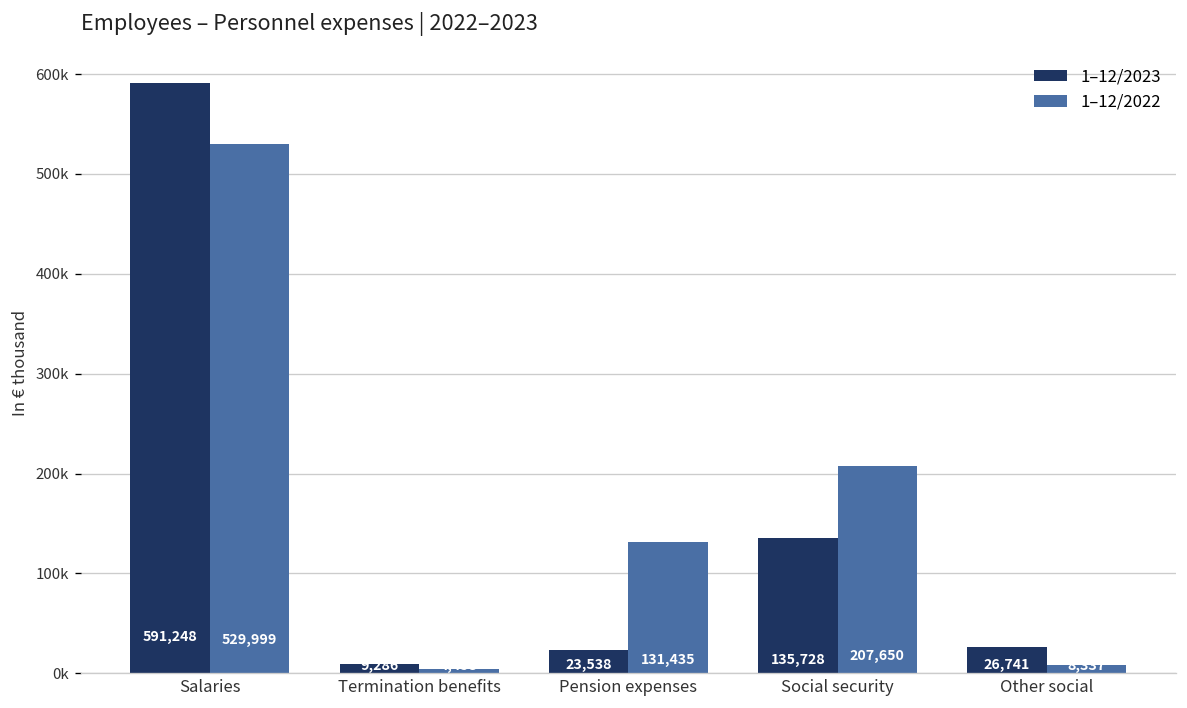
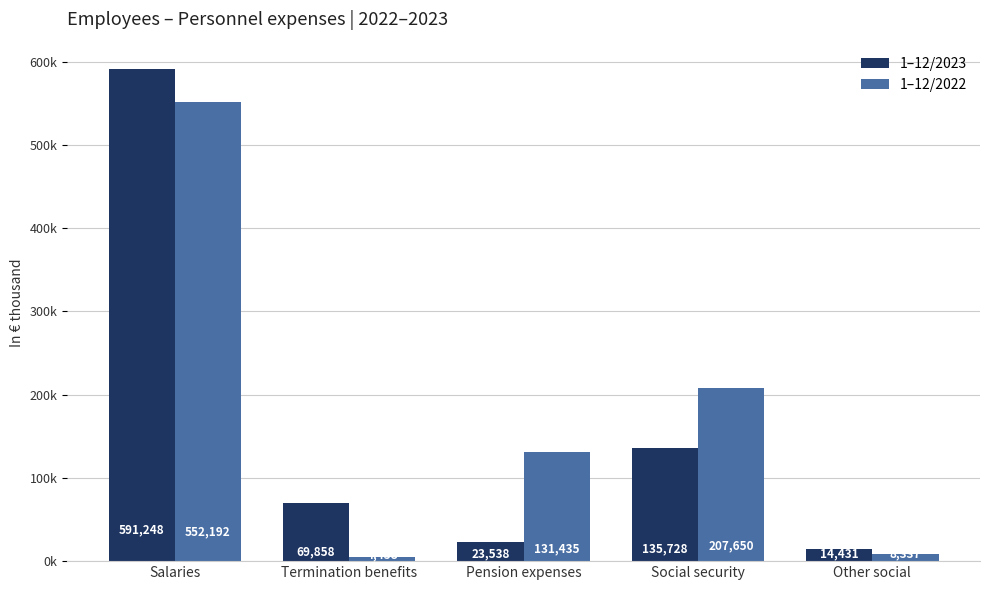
  {
    "1–12/2023": {
      "Salaries": "591,248",
-     "Termination benefits": "9,286",
+     "Termination benefits": "69,858",
      "Pension expenses": "23,538",
      "Social security": "135,728",
-     "Other social": "26,741"
+     "Other social": "14,431"
    },
    "1–12/2022": {
-     "Salaries": "529,999",
+     "Salaries": "552,192",
      "Pension expenses": "131,435",
      "Social security": "207,650"
    }
  }
